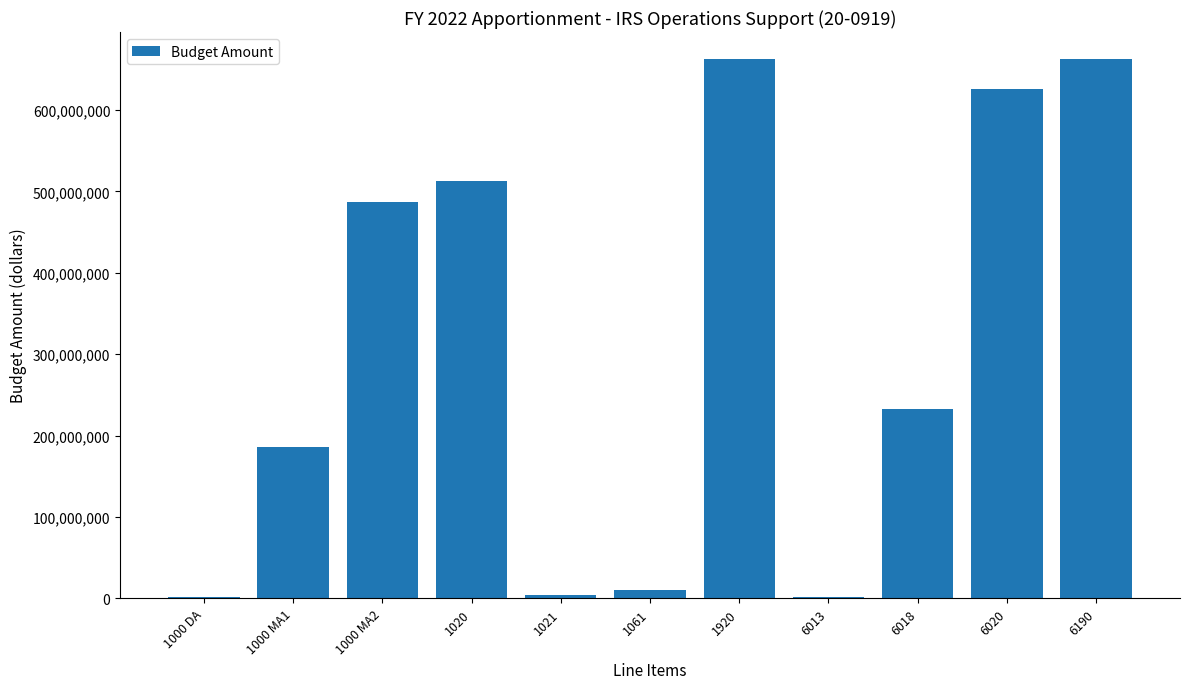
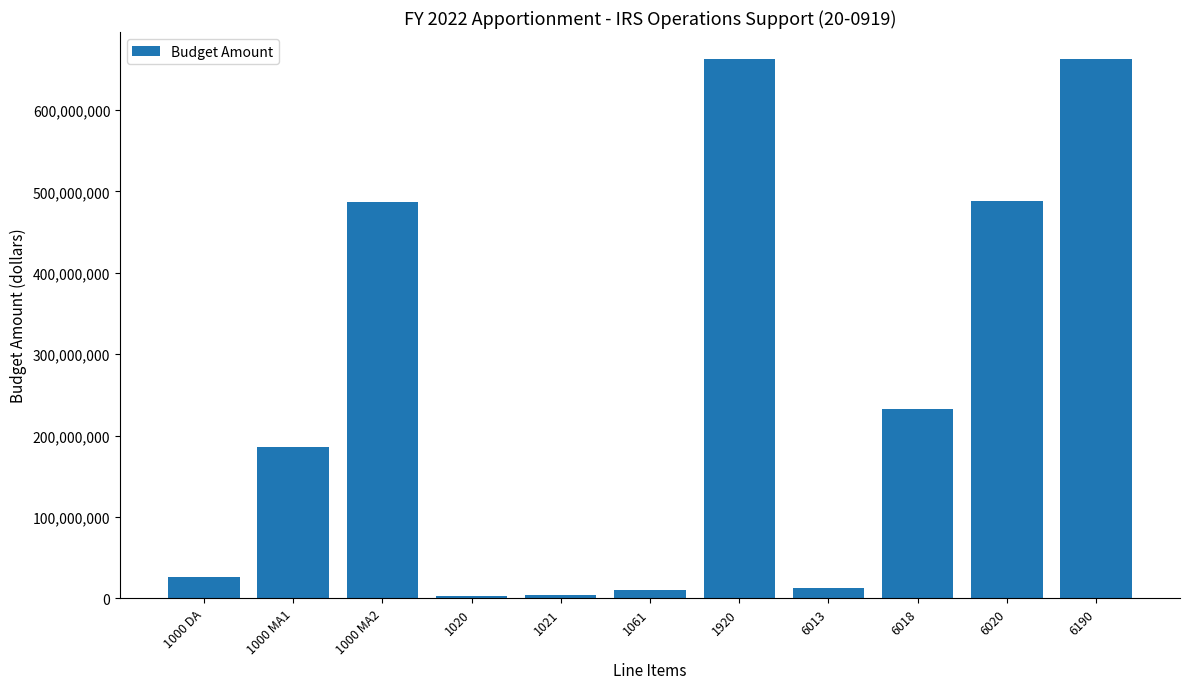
  {
-   "1000 DA": "0",
+   "1000 DA": "30,000,000",
    "1000 MA1": "190,000,000",
    "1000 MA2": "490,000,000",
-   "1020": "510,000,000",
+   "1020": "0",
    "1021": "0",
    "1061": "10,000,000",
    "1920": "660,000,000",
-   "6013": "0",
+   "6013": "10,000,000",
    "6018": "230,000,000",
-   "6020": "630,000,000",
+   "6020": "490,000,000",
    "6190": "660,000,000"
  }
